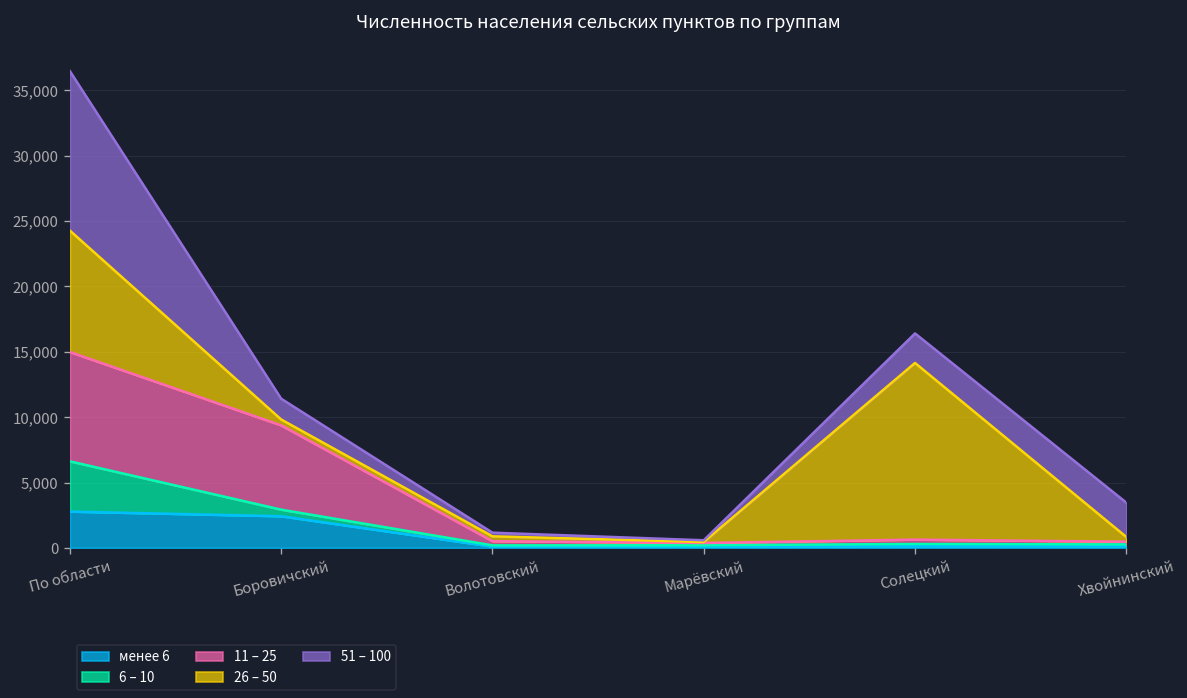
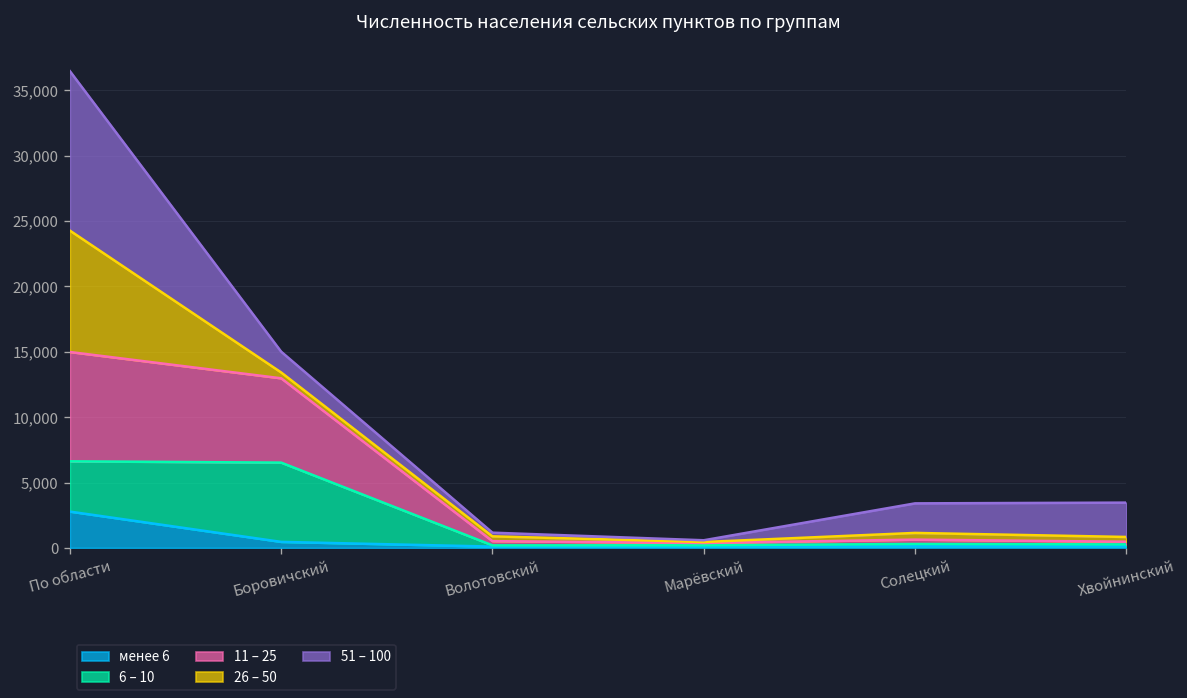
  {
    "менее 6": {
      "По области": "2,800",
-     "Боровичский": "2,400"
+     "Боровичский": "500"
    },
    "6 – 10": {
      "По области": "3,800",
-     "Боровичский": "500"
+     "Боровичский": "6,100"
    },
    "11 – 25": {
      "По области": "8,400",
      "Боровичский": "6,400",
      "Волотовский": "300",
      "Солецкий": "300"
    },
    "26 – 50": {
      "По области": "9,300",
      "Боровичский": "400",
      "Волотовский": "400",
-     "Солецкий": "13,500",
+     "Солецкий": "500",
      "Хвойнинский": "400"
    },
    "51 – 100": {
      "По области": "12,200",
      "Боровичский": "1,600",
      "Волотовский": "300",
      "Солецкий": "2,300",
      "Хвойнинский": "2,600"
    }
  }
